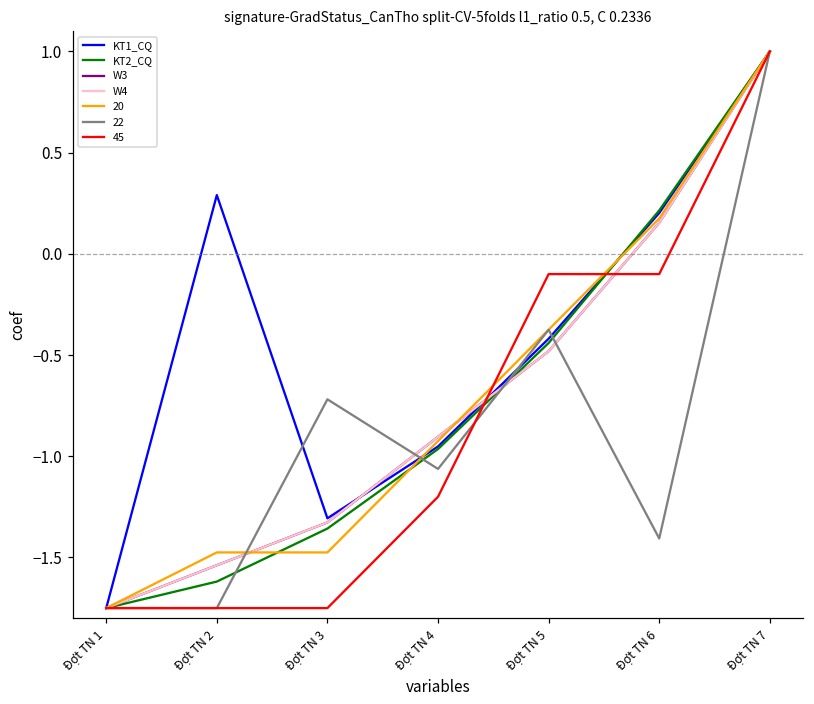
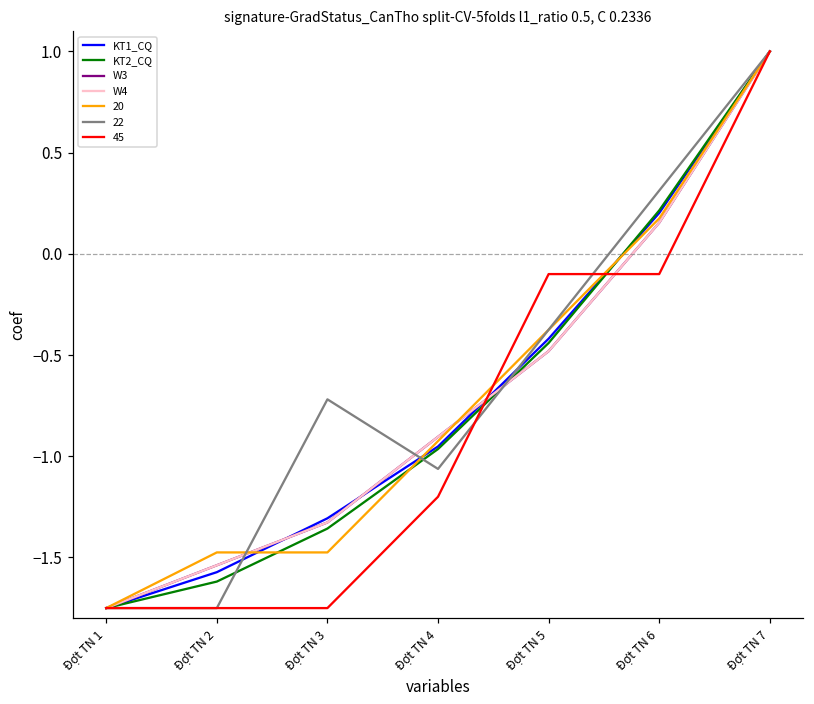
  {
    "KT1_CQ": {
-     "Đợt TN 2": 0.29,
+     "Đợt TN 2": -1.57,
      "Đợt TN 3": -1.31,
      "Đợt TN 5": -0.42
    },
    "KT2_CQ": {
      "Đợt TN 2": -1.62,
      "Đợt TN 3": -1.36,
      "Đợt TN 5": -0.44
    },
    "W4": {
      "Đợt TN 2": -1.54,
      "Đợt TN 3": -1.33,
      "Đợt TN 4": -0.90,
      "Đợt TN 5": -0.48,
      "Đợt TN 6": 0.15
    },
    "20": {
      "Đợt TN 2": -1.48,
      "Đợt TN 3": -1.48,
      "Đợt TN 4": -0.93,
      "Đợt TN 6": 0.17
    },
    "22": {
      "Đợt TN 3": -0.72,
      "Đợt TN 4": -1.06,
-     "Đợt TN 6": -1.41
+     "Đợt TN 6": 0.31
    },
    "45": {
      "Đợt TN 3": -1.75,
      "Đợt TN 4": -1.20,
      "Đợt TN 5": -0.10,
      "Đợt TN 6": -0.10
    }
  }
